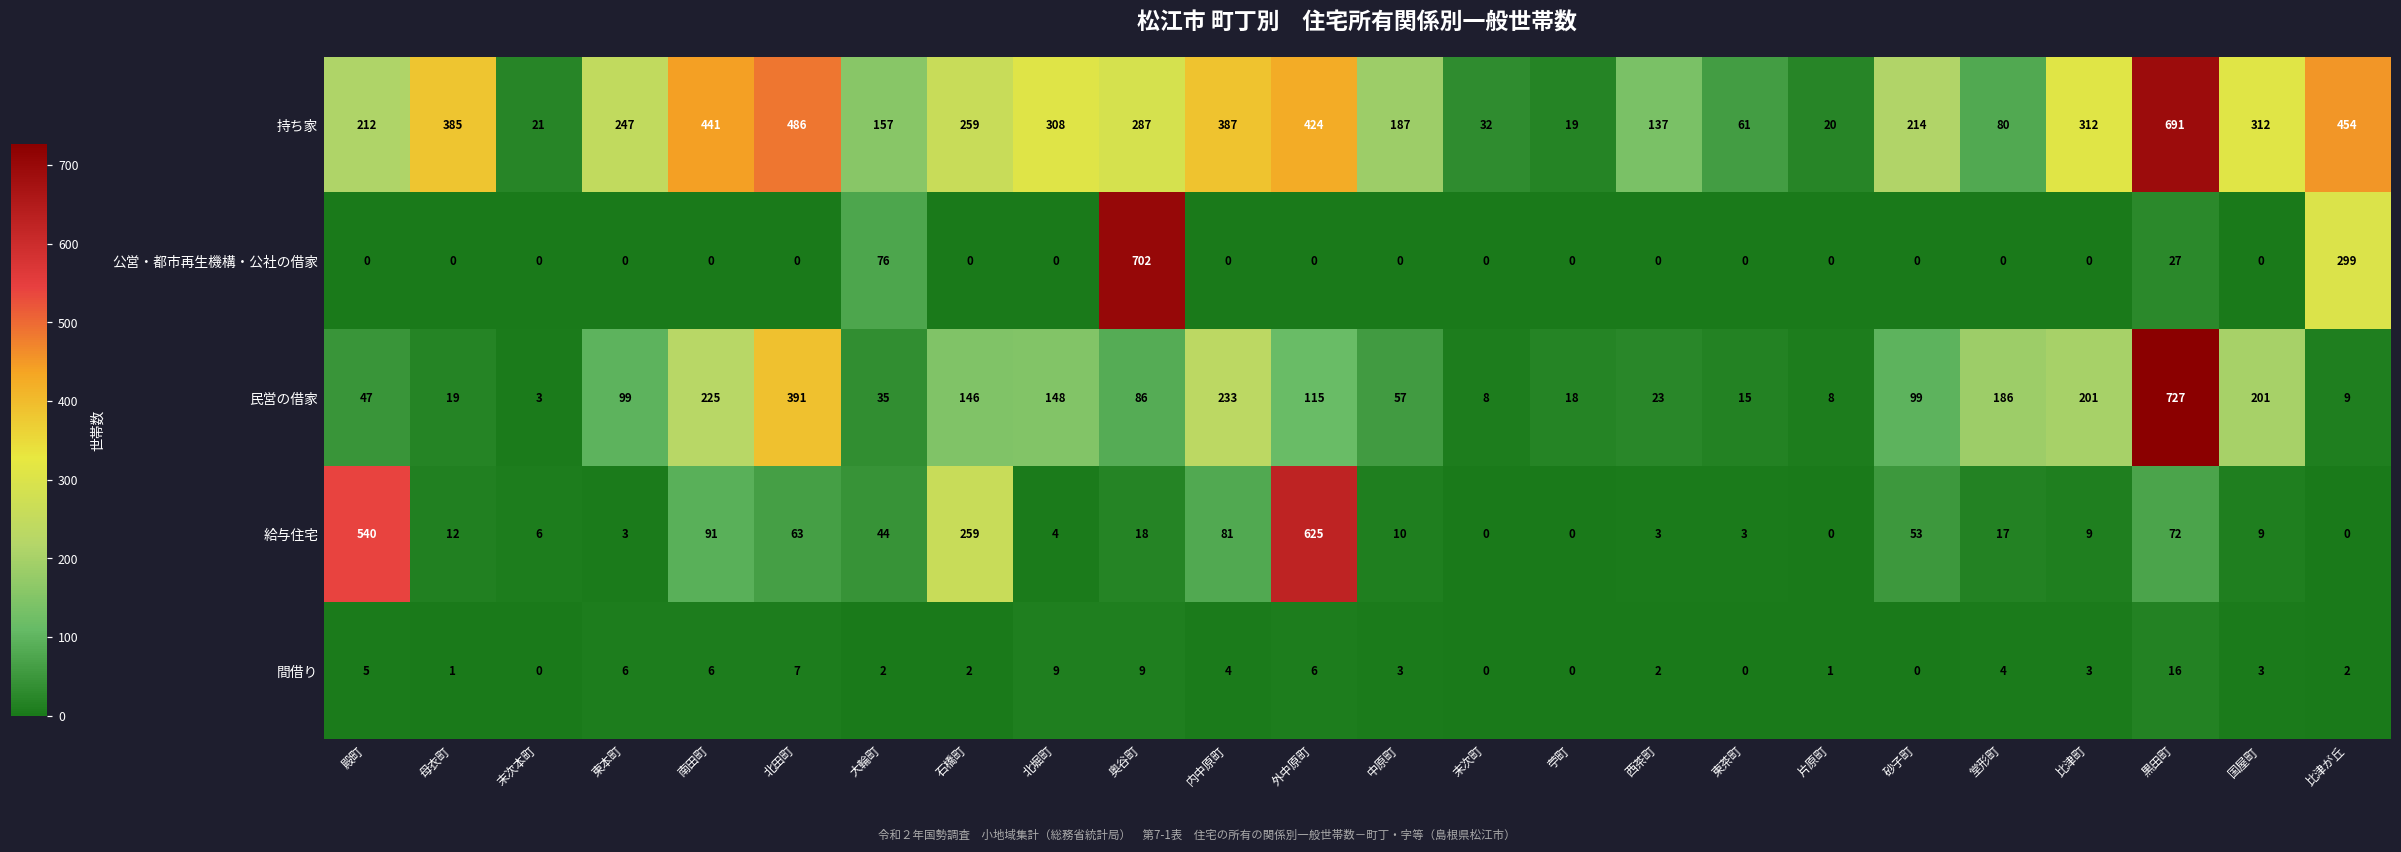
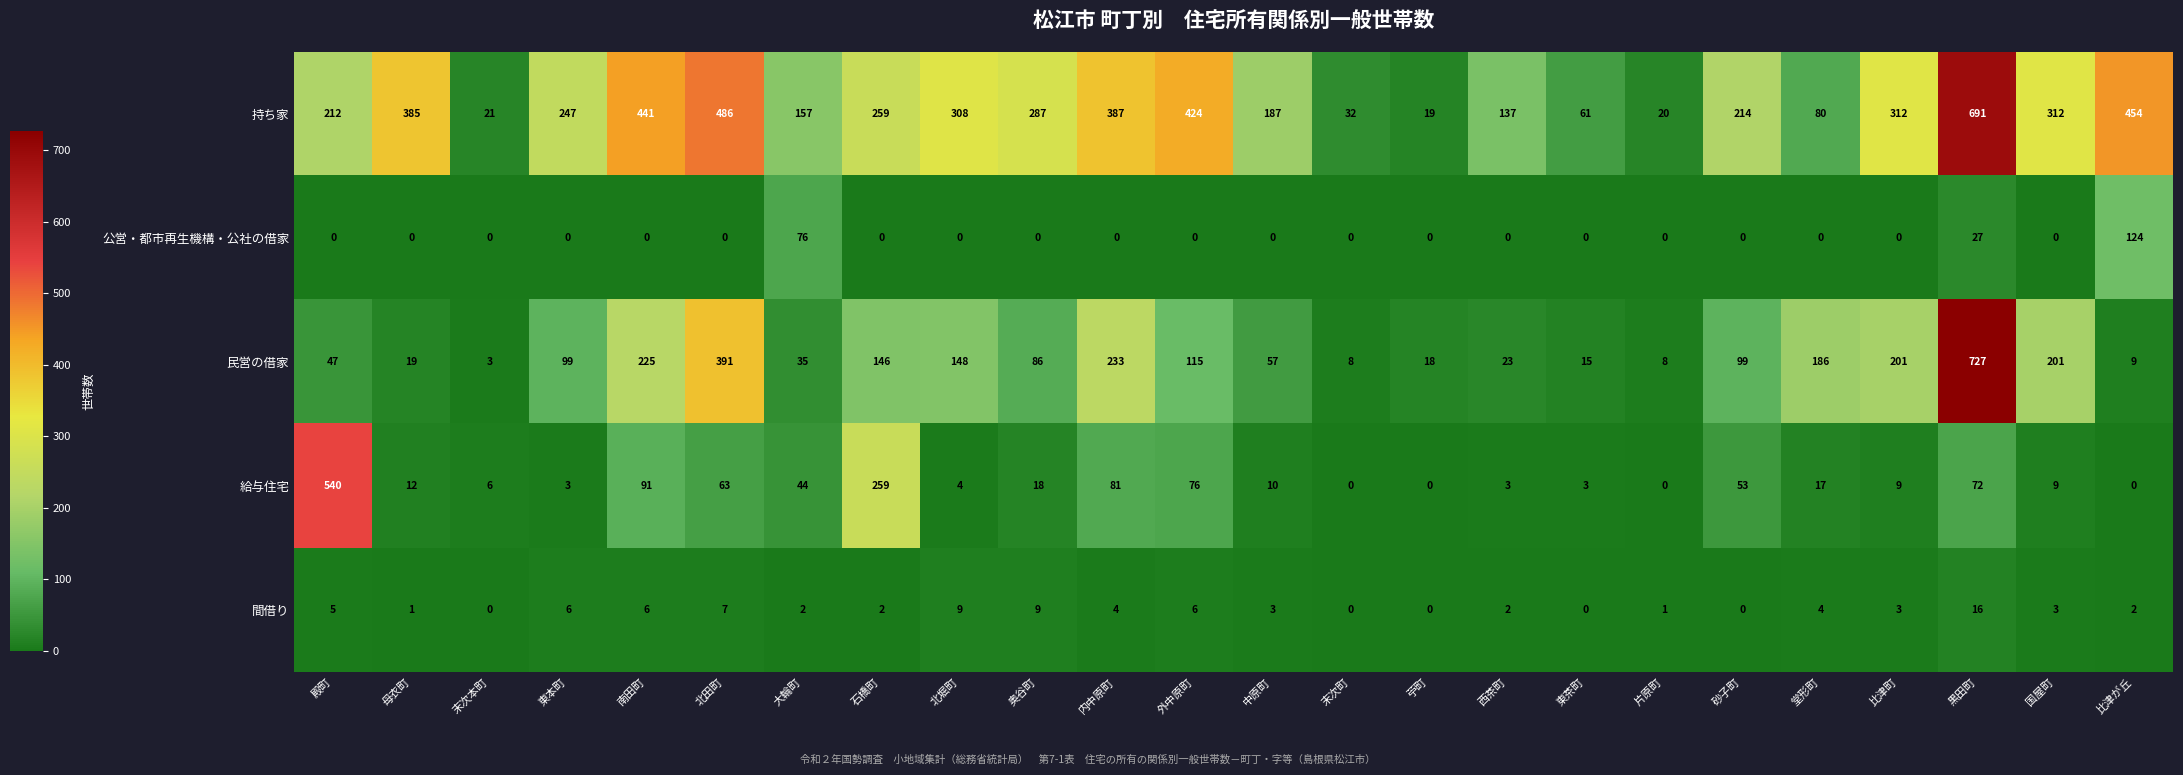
  {
    "持ち家": {
      "殿町": 212,
      "母衣町": 385,
      "末次本町": 21,
      "東本町": 247,
      "南田町": 441,
      "北田町": 486,
      "大輪町": 157,
      "石橋町": 259,
      "北堀町": 308,
      "奥谷町": 287,
      "内中原町": 387,
      "外中原町": 424,
      "中原町": 187,
      "末次町": 32,
      "苧町": 19,
      "西茶町": 137,
      "東茶町": 61,
      "片原町": 20,
      "砂子町": 214,
      "堂形町": 80,
      "比津町": 312,
      "黒田町": 691,
      "国屋町": 312,
      "比津が丘": 454
    },
    "公営・都市再生機構・公社の借家": {
      "殿町": 0,
      "母衣町": 0,
      "末次本町": 0,
      "東本町": 0,
      "南田町": 0,
      "北田町": 0,
      "大輪町": 76,
      "石橋町": 0,
      "北堀町": 0,
-     "奥谷町": 702,
+     "奥谷町": 0,
      "内中原町": 0,
      "外中原町": 0,
      "中原町": 0,
      "末次町": 0,
      "苧町": 0,
      "西茶町": 0,
      "東茶町": 0,
      "片原町": 0,
      "砂子町": 0,
      "堂形町": 0,
      "比津町": 0,
      "黒田町": 27,
      "国屋町": 0,
-     "比津が丘": 299
+     "比津が丘": 124
    },
    "民営の借家": {
      "殿町": 47,
      "母衣町": 19,
      "末次本町": 3,
      "東本町": 99,
      "南田町": 225,
      "北田町": 391,
      "大輪町": 35,
      "石橋町": 146,
      "北堀町": 148,
      "奥谷町": 86,
      "内中原町": 233,
      "外中原町": 115,
      "中原町": 57,
      "末次町": 8,
      "苧町": 18,
      "西茶町": 23,
      "東茶町": 15,
      "片原町": 8,
      "砂子町": 99,
      "堂形町": 186,
      "比津町": 201,
      "黒田町": 727,
      "国屋町": 201,
      "比津が丘": 9
    },
    "給与住宅": {
      "殿町": 540,
      "母衣町": 12,
      "末次本町": 6,
      "東本町": 3,
      "南田町": 91,
      "北田町": 63,
      "大輪町": 44,
      "石橋町": 259,
      "北堀町": 4,
      "奥谷町": 18,
      "内中原町": 81,
-     "外中原町": 625,
+     "外中原町": 76,
      "中原町": 10,
      "末次町": 0,
      "苧町": 0,
      "西茶町": 3,
      "東茶町": 3,
      "片原町": 0,
      "砂子町": 53,
      "堂形町": 17,
      "比津町": 9,
      "黒田町": 72,
      "国屋町": 9,
      "比津が丘": 0
    },
    "間借り": {
      "殿町": 5,
      "母衣町": 1,
      "末次本町": 0,
      "東本町": 6,
      "南田町": 6,
      "北田町": 7,
      "大輪町": 2,
      "石橋町": 2,
      "北堀町": 9,
      "奥谷町": 9,
      "内中原町": 4,
      "外中原町": 6,
      "中原町": 3,
      "末次町": 0,
      "苧町": 0,
      "西茶町": 2,
      "東茶町": 0,
      "片原町": 1,
      "砂子町": 0,
      "堂形町": 4,
      "比津町": 3,
      "黒田町": 16,
      "国屋町": 3,
      "比津が丘": 2
    }
  }
